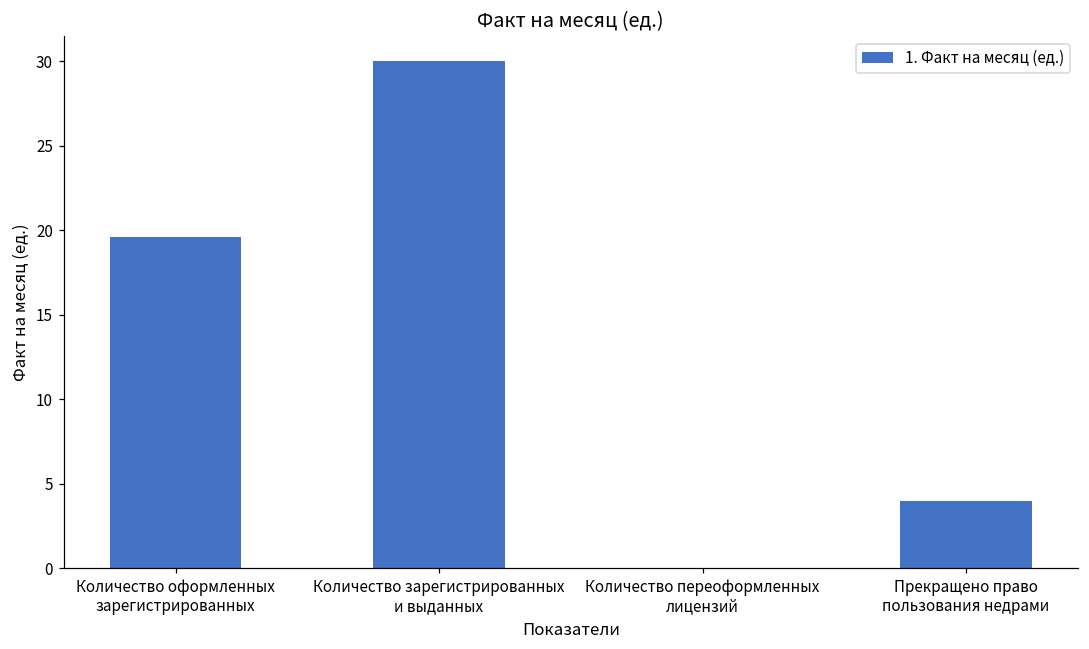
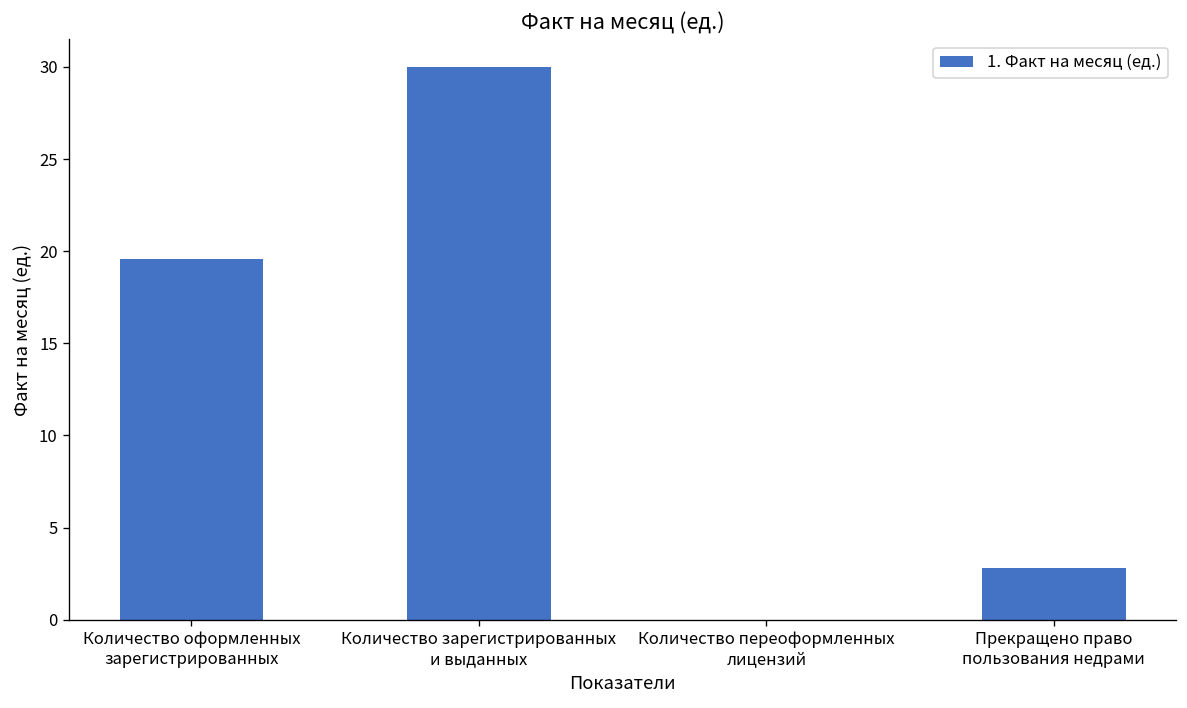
  {
    "Количество оформленных зарегистрированных": 19.6,
    "Количество зарегистрированных и выданных": 30.0,
    "Количество переоформленных лицензий": 0.0,
-   "Прекращено право пользования недрами": 4.0
+   "Прекращено право пользования недрами": 2.8
  }
